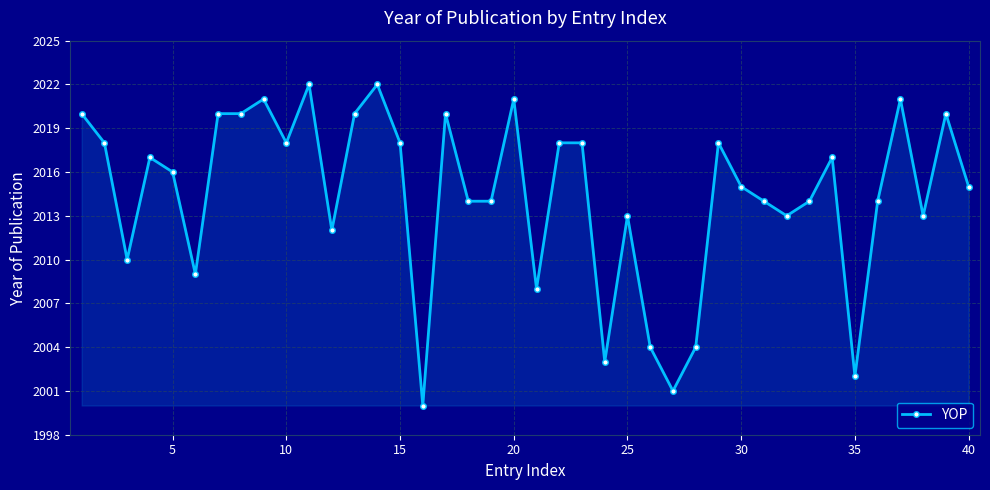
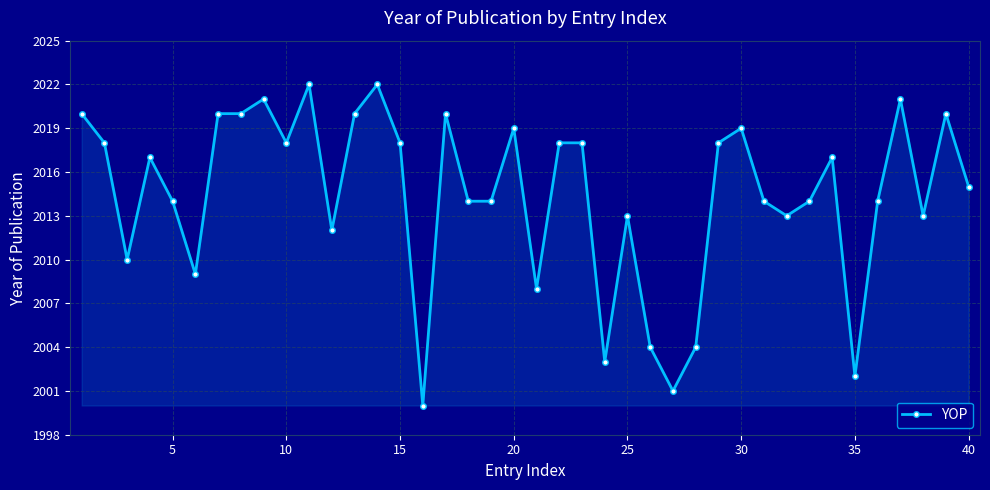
  {
-   "5": 2016,
+   "5": 2014,
    "10": 2018,
    "15": 2018,
-   "20": 2021,
+   "20": 2019,
    "25": 2013,
-   "30": 2015,
+   "30": 2019,
    "35": 2002,
    "40": 2015
  }
